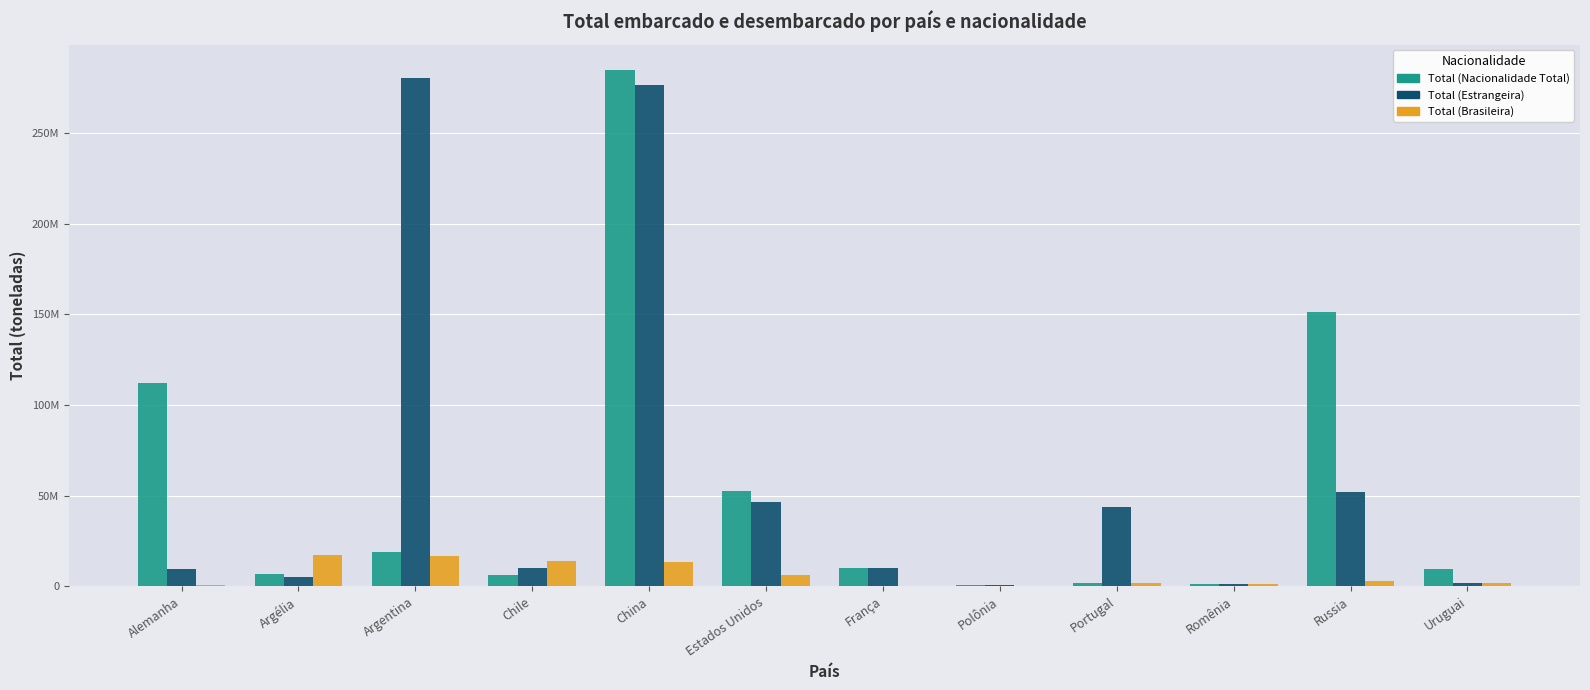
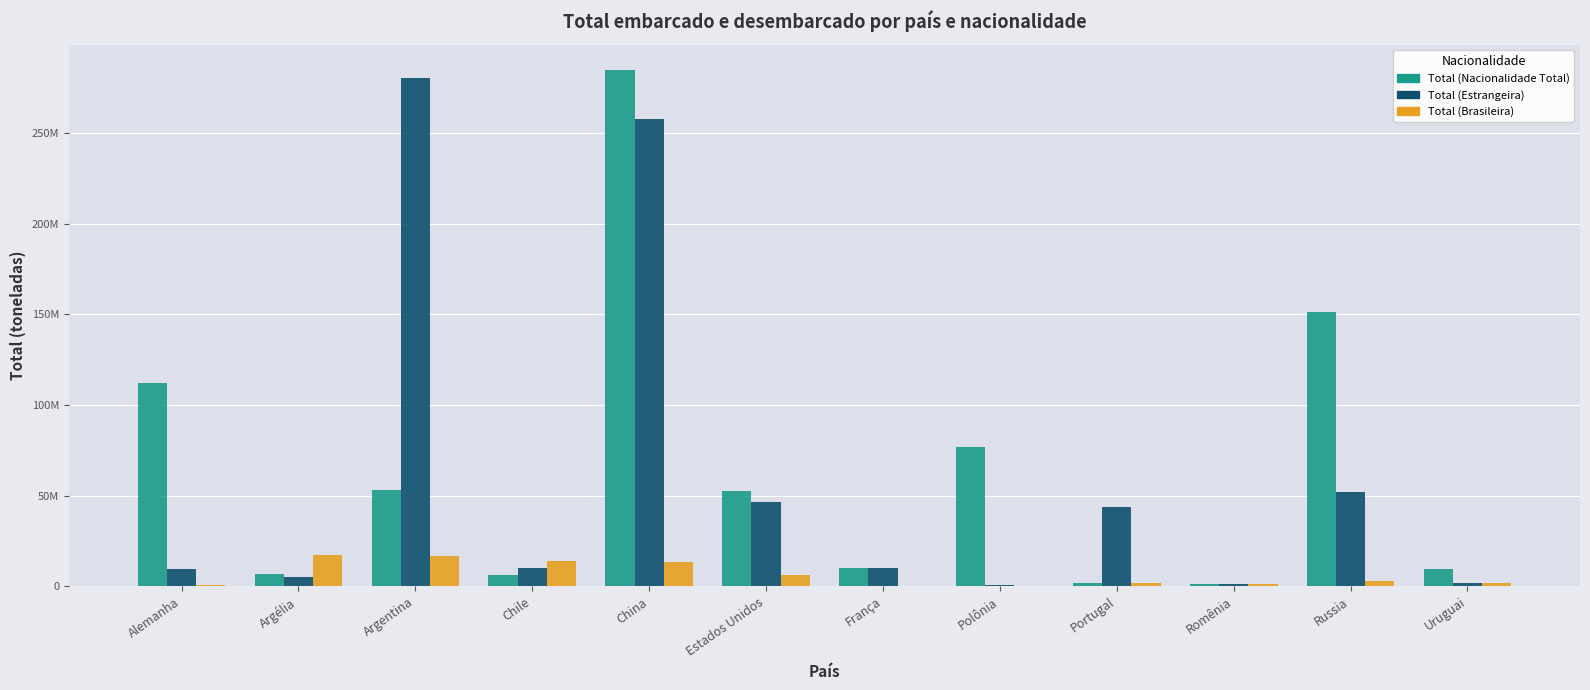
  {
    "Total (Nacionalidade Total)": {
      "Alemanha": 112000000,
      "Argélia": 7000000,
-     "Argentina": 19000000,
+     "Argentina": 53000000,
      "Chile": 6000000,
      "China": 285000000,
      "Estados Unidos": 53000000,
      "França": 10000000,
-     "Polônia": 1000000,
+     "Polônia": 77000000,
      "Portugal": 2000000,
      "Russia": 151000000,
      "Uruguai": 10000000
    },
    "Total (Estrangeira)": {
      "Alemanha": 9000000,
      "Argélia": 5000000,
      "Argentina": 281000000,
      "Chile": 10000000,
-     "China": 277000000,
+     "China": 258000000,
      "Estados Unidos": 47000000,
      "França": 10000000,
      "Portugal": 44000000,
      "Russia": 52000000,
      "Uruguai": 2000000
    },
    "Total (Brasileira)": {
      "Argélia": 17000000,
      "Argentina": 17000000,
      "Chile": 14000000,
      "China": 13000000,
      "Estados Unidos": 6000000,
      "Portugal": 2000000,
      "Russia": 3000000,
      "Uruguai": 2000000
    }
  }
